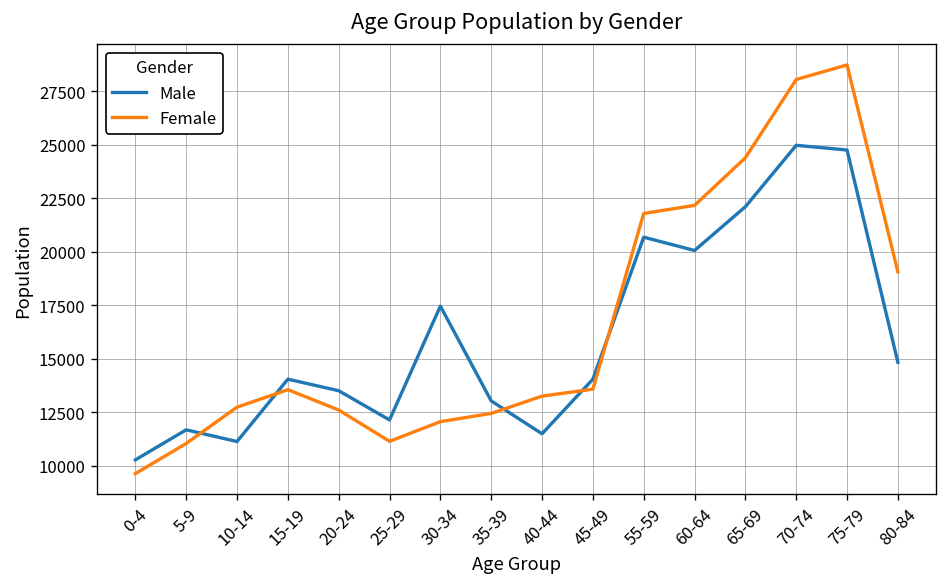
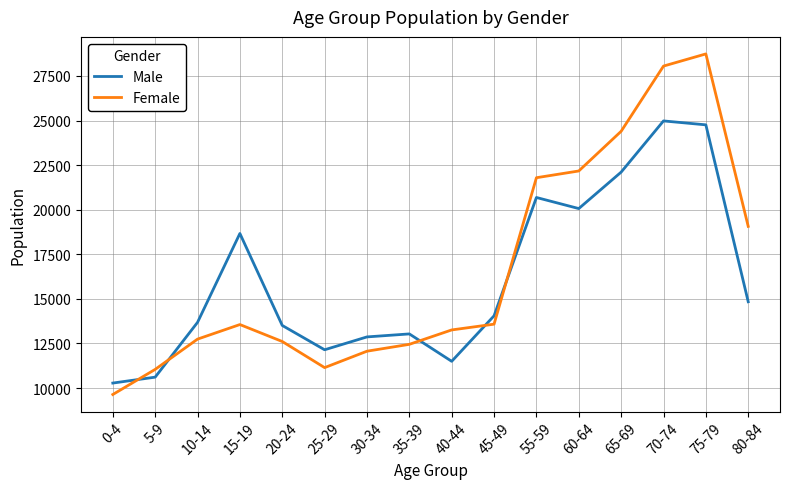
  {
    "Male": {
      "0-4": 10300,
-     "5-9": 11700,
-     "10-14": 11100,
-     "15-19": 14100,
+     "5-9": 10600,
+     "10-14": 13700,
+     "15-19": 18700,
      "20-24": 13500,
      "25-29": 12100,
-     "30-34": 17500,
+     "30-34": 12900,
      "35-39": 13000,
      "40-44": 11500,
      "45-49": 14100,
      "55-59": 20700,
      "60-64": 20100,
      "65-69": 22100,
      "70-74": 25000,
      "75-79": 24800,
      "80-84": 14800
    },
    "Female": {
      "0-4": 9600,
      "5-9": 11000,
      "10-14": 12700,
      "15-19": 13600,
      "20-24": 12600,
      "25-29": 11100,
      "30-34": 12100,
      "35-39": 12500,
      "40-44": 13300,
      "45-49": 13600,
      "55-59": 21800,
      "60-64": 22200,
      "65-69": 24400,
      "70-74": 28100,
      "75-79": 28700,
      "80-84": 19100
    }
  }
